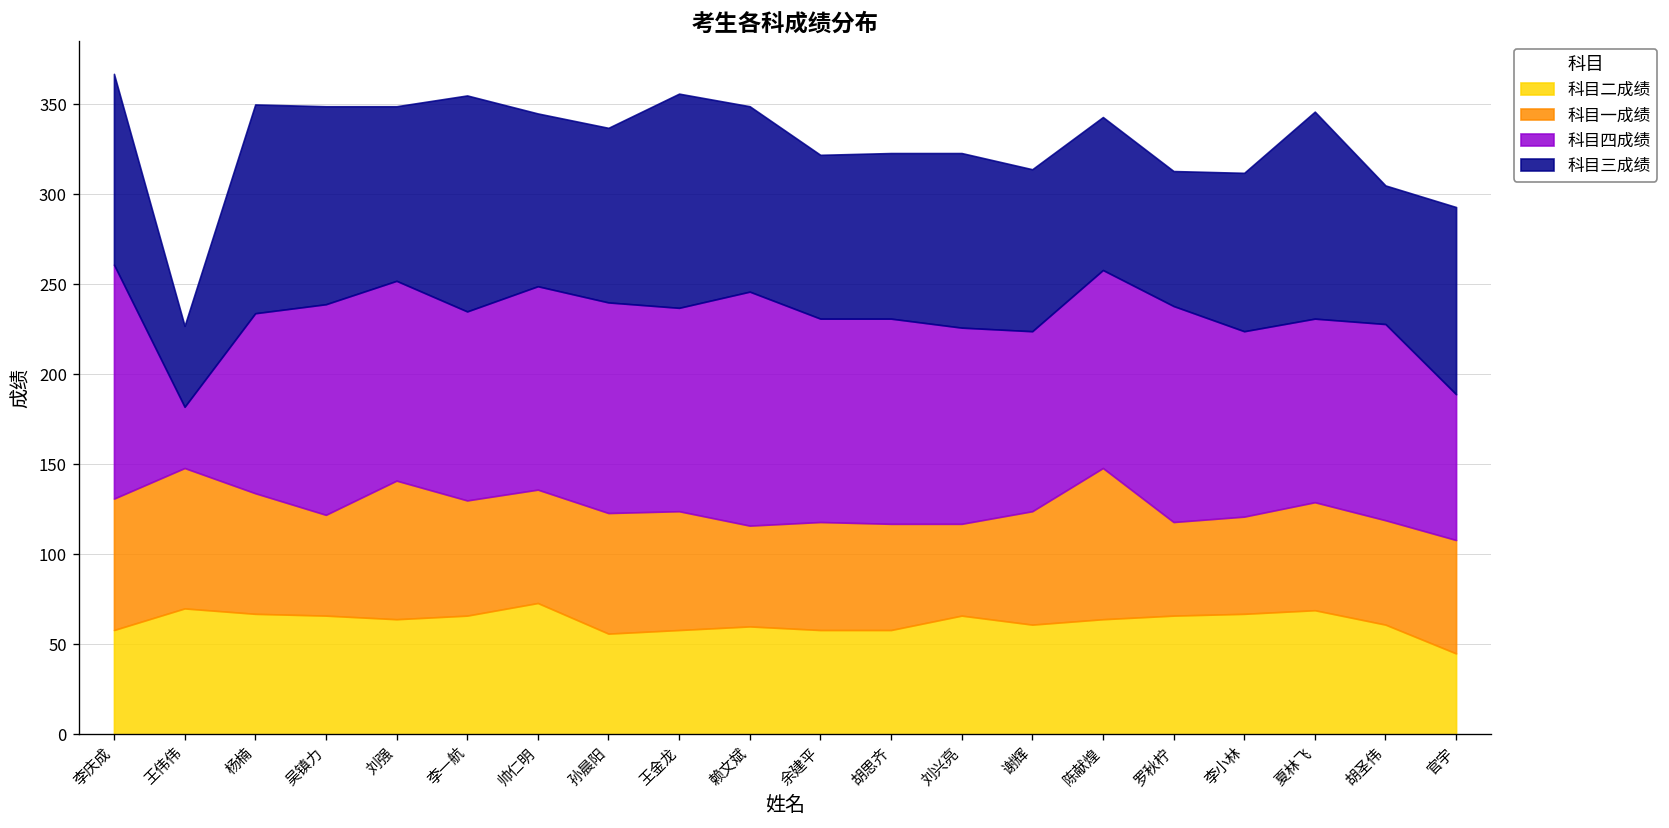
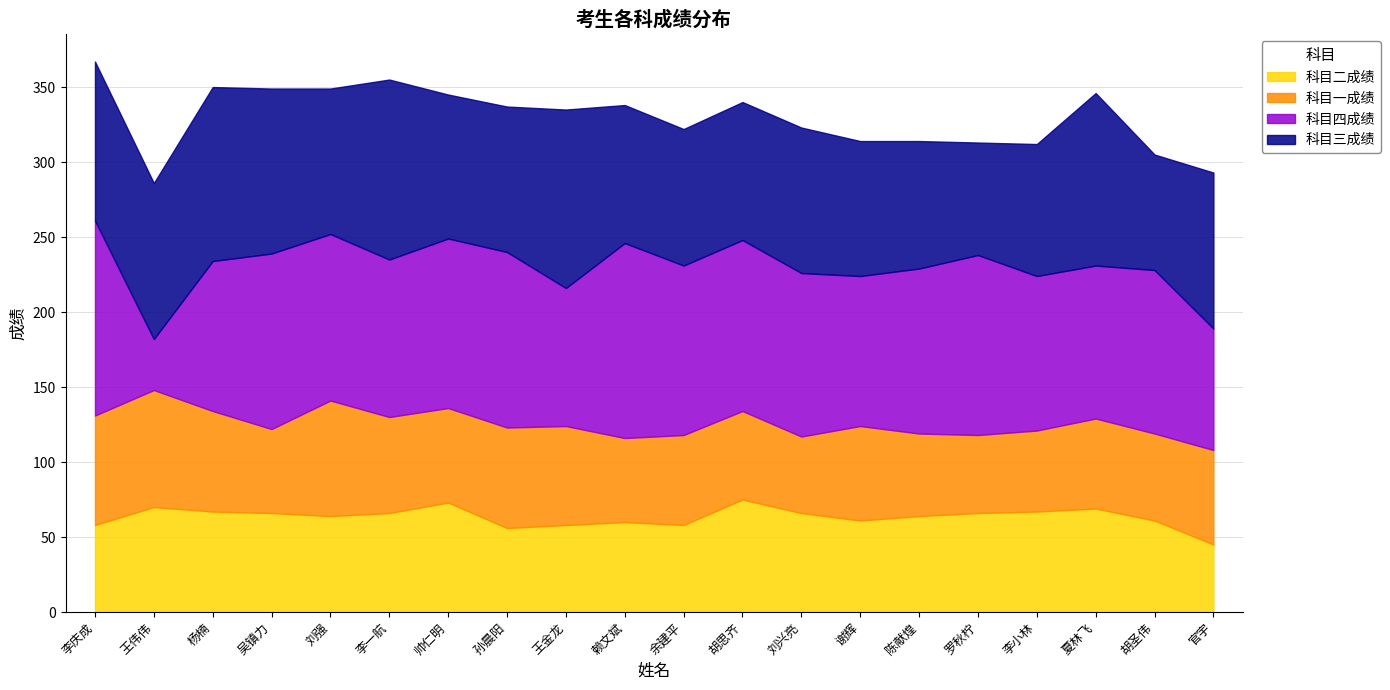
  {
    "科目二成绩": {
      "李庆成": 58,
      "王伟伟": 70,
      "杨楠": 67,
      "吴镇力": 66,
      "刘强": 64,
      "李一航": 66,
      "帅仁明": 73,
      "孙晨阳": 56,
      "王金龙": 58,
      "赖文斌": 60,
      "余建平": 58,
-     "胡思齐": 58,
+     "胡思齐": 75,
      "刘兴亮": 66,
      "谢辉": 61,
      "陈献煌": 64,
      "罗秋柠": 66,
      "李小林": 67,
      "夏林飞": 69,
      "胡圣伟": 61,
      "官宇": 45
    },
    "科目一成绩": {
      "李庆成": 73,
      "王伟伟": 78,
      "杨楠": 67,
      "吴镇力": 56,
      "刘强": 77,
      "李一航": 64,
      "帅仁明": 63,
      "孙晨阳": 67,
      "王金龙": 66,
      "赖文斌": 56,
      "余建平": 60,
      "胡思齐": 59,
      "刘兴亮": 51,
      "谢辉": 63,
-     "陈献煌": 84,
+     "陈献煌": 55,
      "罗秋柠": 52,
      "李小林": 54,
      "夏林飞": 60,
      "胡圣伟": 58,
      "官宇": 63
    },
    "科目四成绩": {
      "李庆成": 130,
      "王伟伟": 34,
      "杨楠": 100,
      "吴镇力": 117,
      "刘强": 111,
      "李一航": 105,
      "帅仁明": 113,
      "孙晨阳": 117,
-     "王金龙": 113,
+     "王金龙": 92,
      "赖文斌": 130,
      "余建平": 113,
      "胡思齐": 114,
      "刘兴亮": 109,
      "谢辉": 100,
      "陈献煌": 110,
      "罗秋柠": 120,
      "李小林": 103,
      "夏林飞": 102,
      "胡圣伟": 109,
      "官宇": 81
    },
    "科目三成绩": {
      "李庆成": 106,
-     "王伟伟": 45,
+     "王伟伟": 104,
      "杨楠": 116,
      "吴镇力": 110,
      "刘强": 97,
      "李一航": 120,
      "帅仁明": 96,
      "孙晨阳": 97,
      "王金龙": 119,
-     "赖文斌": 103,
+     "赖文斌": 92,
      "余建平": 91,
      "胡思齐": 92,
      "刘兴亮": 97,
      "谢辉": 90,
      "陈献煌": 85,
      "罗秋柠": 75,
      "李小林": 88,
      "夏林飞": 115,
      "胡圣伟": 77,
      "官宇": 104
    }
  }
